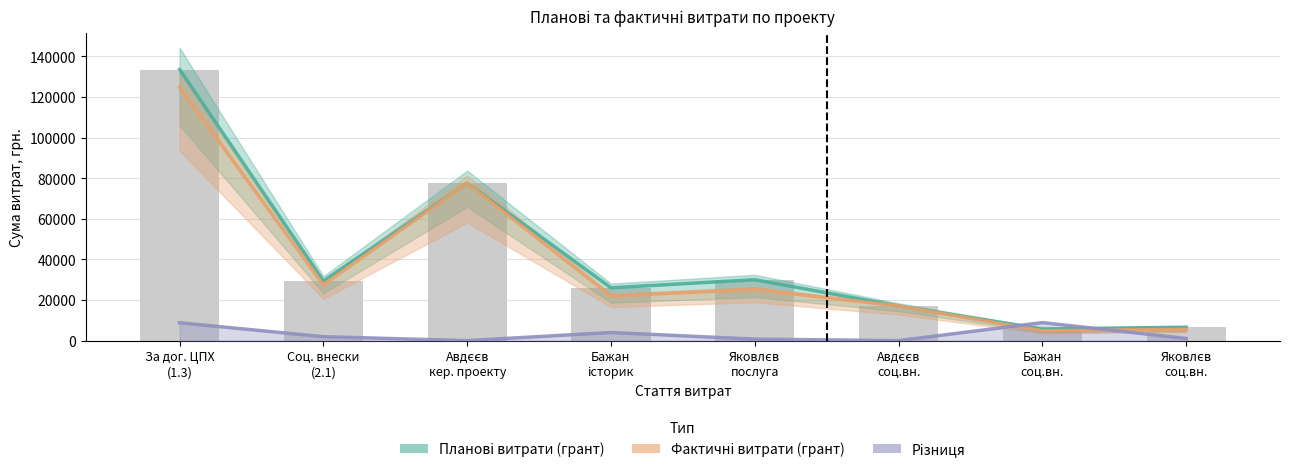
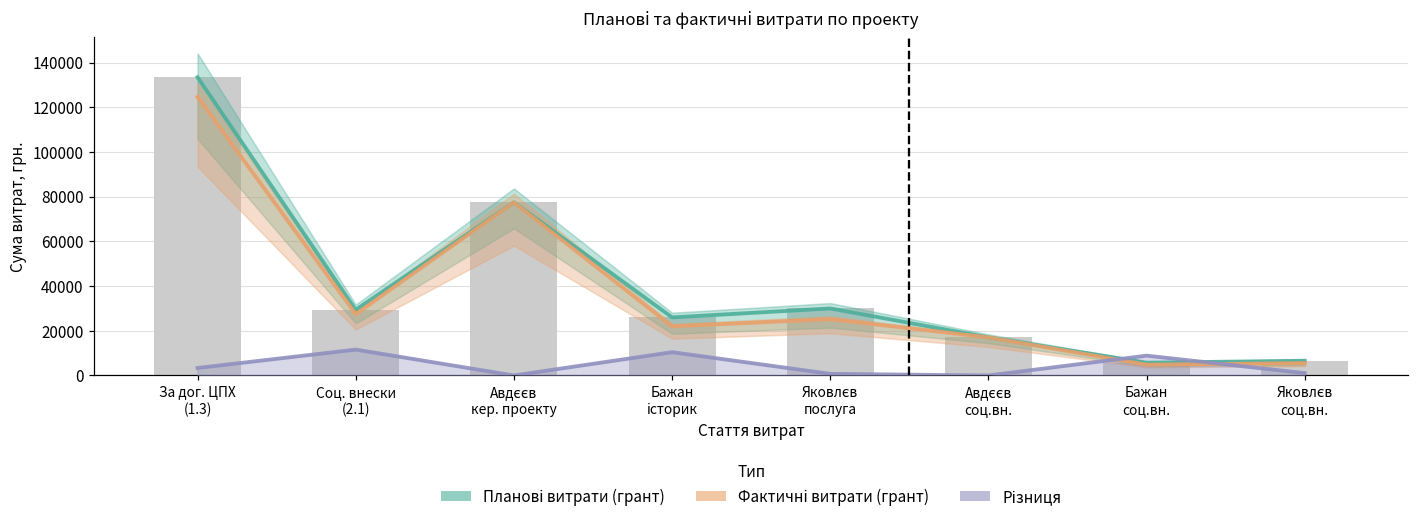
  {
    "Різниця": {
-     "За дог. ЦПХ (1.3)": 9000,
-     "Соц. внески (2.1)": 2000,
+     "За дог. ЦПХ (1.3)": 3000,
+     "Соц. внески (2.1)": 12000,
      "Авдєєв кер. проекту": 0,
-     "Бажан історик": 4000,
+     "Бажан історик": 10000,
      "Яковлєв послуга": 1000,
      "Авдєєв соц.вн.": 0,
      "Бажан соц.вн.": 9000,
      "Яковлєв соц.вн.": 1000
    }
  }
